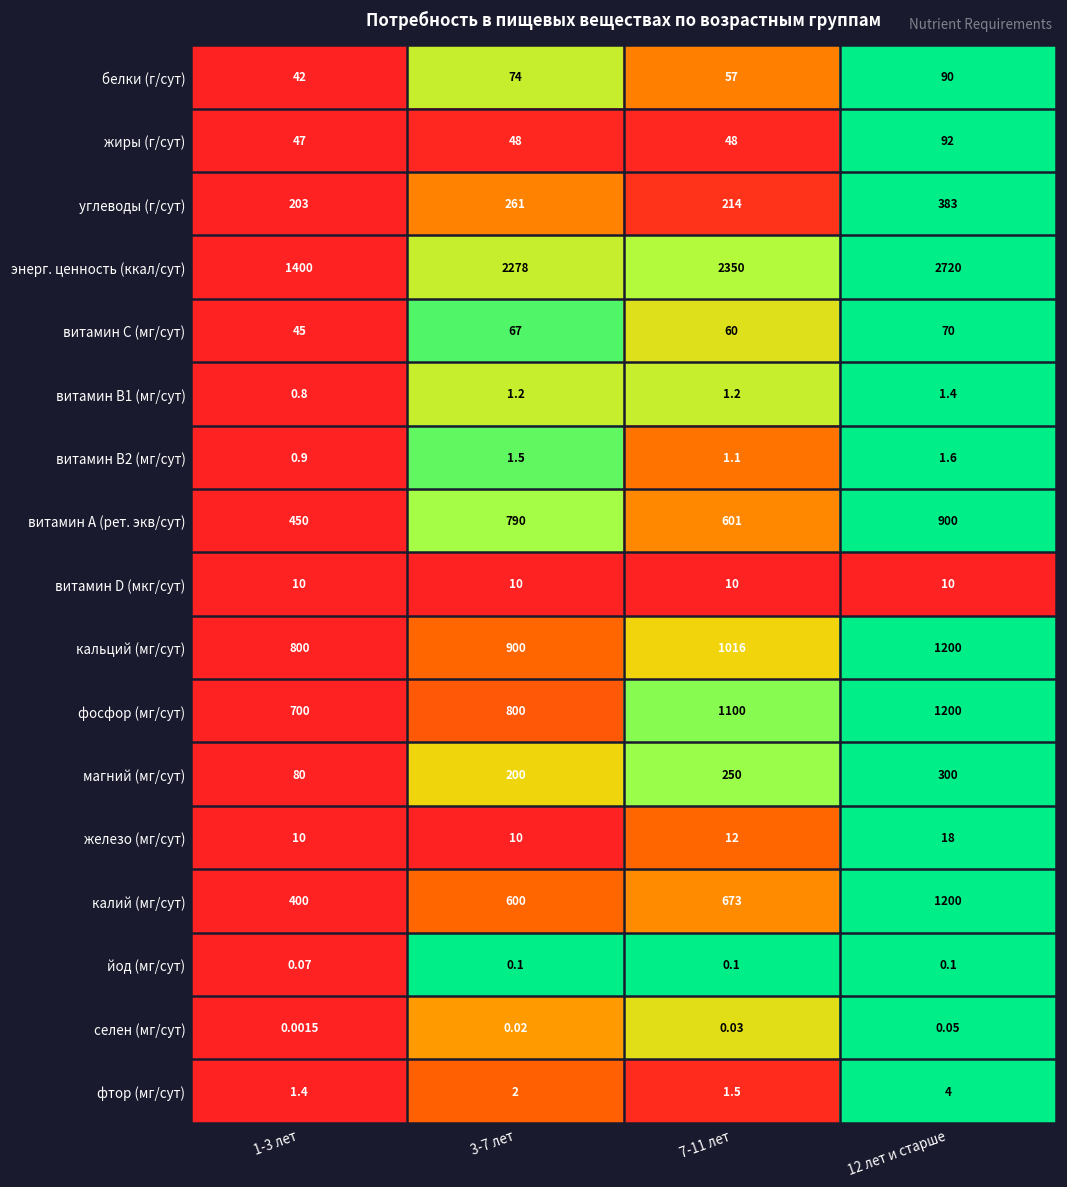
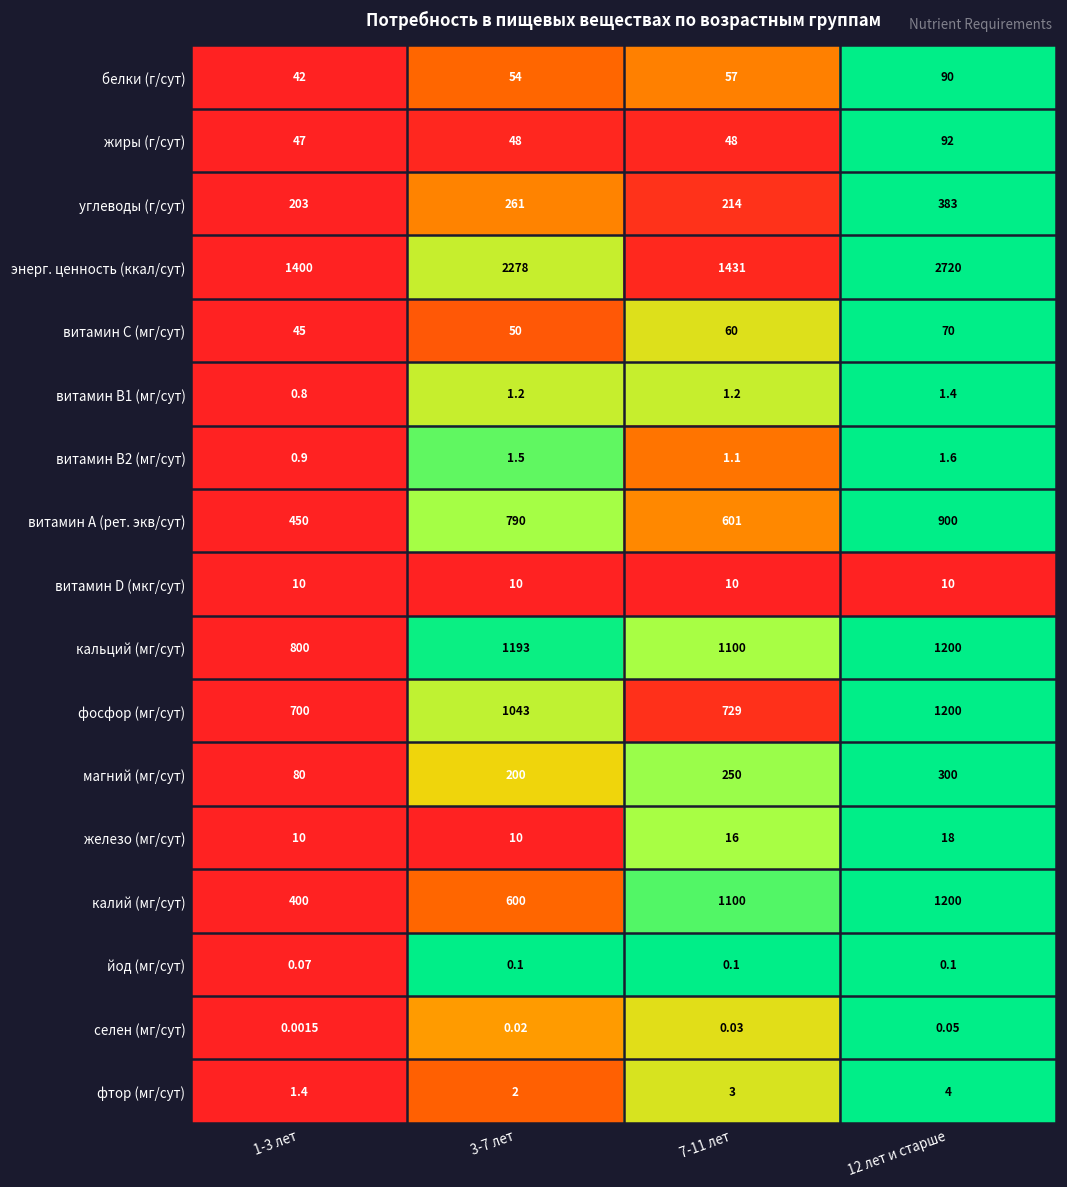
  {
    "белки (г/сут)": {
      "1-3 лет": 42,
-     "3-7 лет": 74,
+     "3-7 лет": 54,
      "7-11 лет": 57,
      "12 лет и старше": 90
    },
    "жиры (г/сут)": {
      "1-3 лет": 47,
      "3-7 лет": 48,
      "7-11 лет": 48,
      "12 лет и старше": 92
    },
    "углеводы (г/сут)": {
      "1-3 лет": 203,
      "3-7 лет": 261,
      "7-11 лет": 214,
      "12 лет и старше": 383
    },
    "энерг. ценность (ккал/сут)": {
      "1-3 лет": 1400,
      "3-7 лет": 2278,
-     "7-11 лет": 2350,
+     "7-11 лет": 1431,
      "12 лет и старше": 2720
    },
    "витамин С (мг/сут)": {
      "1-3 лет": 45,
-     "3-7 лет": 67,
+     "3-7 лет": 50,
      "7-11 лет": 60,
      "12 лет и старше": 70
    },
    "витамин В1 (мг/сут)": {
      "1-3 лет": 0.8,
      "3-7 лет": 1.2,
      "7-11 лет": 1.2,
      "12 лет и старше": 1.4
    },
    "витамин В2 (мг/сут)": {
      "1-3 лет": 0.9,
      "3-7 лет": 1.5,
      "7-11 лет": 1.1,
      "12 лет и старше": 1.6
    },
    "витамин А (рет. экв/сут)": {
      "1-3 лет": 450,
      "3-7 лет": 790,
      "7-11 лет": 601,
      "12 лет и старше": 900
    },
    "витамин D (мкг/сут)": {
      "1-3 лет": 10,
      "3-7 лет": 10,
      "7-11 лет": 10,
      "12 лет и старше": 10
    },
    "кальций (мг/сут)": {
      "1-3 лет": 800,
-     "3-7 лет": 900,
-     "7-11 лет": 1016,
+     "3-7 лет": 1193,
+     "7-11 лет": 1100,
      "12 лет и старше": 1200
    },
    "фосфор (мг/сут)": {
      "1-3 лет": 700,
-     "3-7 лет": 800,
-     "7-11 лет": 1100,
+     "3-7 лет": 1043,
+     "7-11 лет": 729,
      "12 лет и старше": 1200
    },
    "магний (мг/сут)": {
      "1-3 лет": 80,
      "3-7 лет": 200,
      "7-11 лет": 250,
      "12 лет и старше": 300
    },
    "железо (мг/сут)": {
      "1-3 лет": 10,
      "3-7 лет": 10,
-     "7-11 лет": 12,
+     "7-11 лет": 16,
      "12 лет и старше": 18
    },
    "калий (мг/сут)": {
      "1-3 лет": 400,
      "3-7 лет": 600,
-     "7-11 лет": 673,
+     "7-11 лет": 1100,
      "12 лет и старше": 1200
    },
    "йод (мг/сут)": {
      "1-3 лет": 0.07,
      "3-7 лет": 0.1,
      "7-11 лет": 0.1,
      "12 лет и старше": 0.1
    },
    "селен (мг/сут)": {
      "1-3 лет": 0.0015,
      "3-7 лет": 0.02,
      "7-11 лет": 0.03,
      "12 лет и старше": 0.05
    },
    "фтор (мг/сут)": {
      "1-3 лет": 1.4,
      "3-7 лет": 2,
-     "7-11 лет": 1.5,
+     "7-11 лет": 3,
      "12 лет и старше": 4
    }
  }
